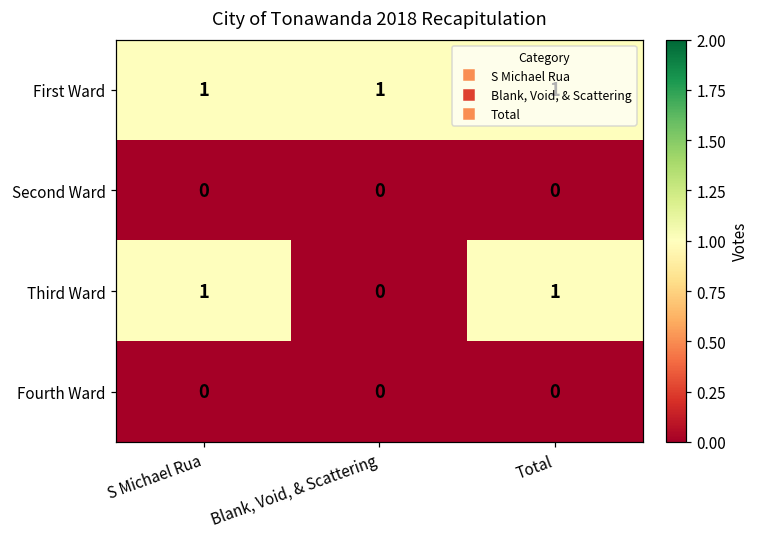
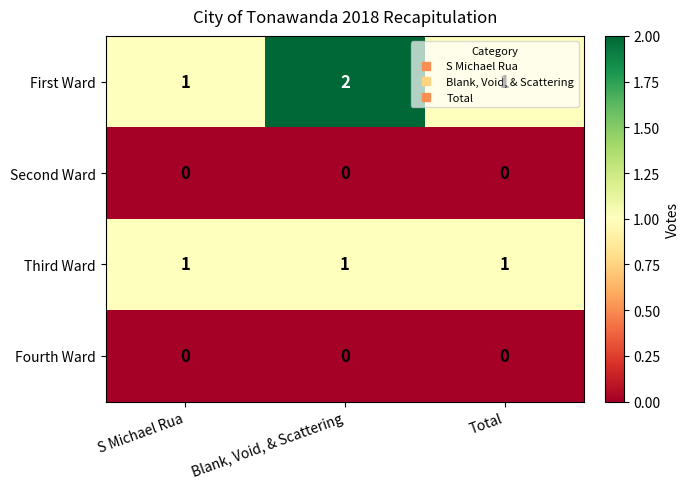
  {
    "First Ward": {
      "S Michael Rua": 1,
-     "Blank, Void, & Scattering": 1
+     "Blank, Void, & Scattering": 2
    },
    "Second Ward": {
      "S Michael Rua": 0,
      "Blank, Void, & Scattering": 0,
      "Total": 0
    },
    "Third Ward": {
      "S Michael Rua": 1,
-     "Blank, Void, & Scattering": 0,
+     "Blank, Void, & Scattering": 1,
      "Total": 1
    },
    "Fourth Ward": {
      "S Michael Rua": 0,
      "Blank, Void, & Scattering": 0,
      "Total": 0
    }
  }
